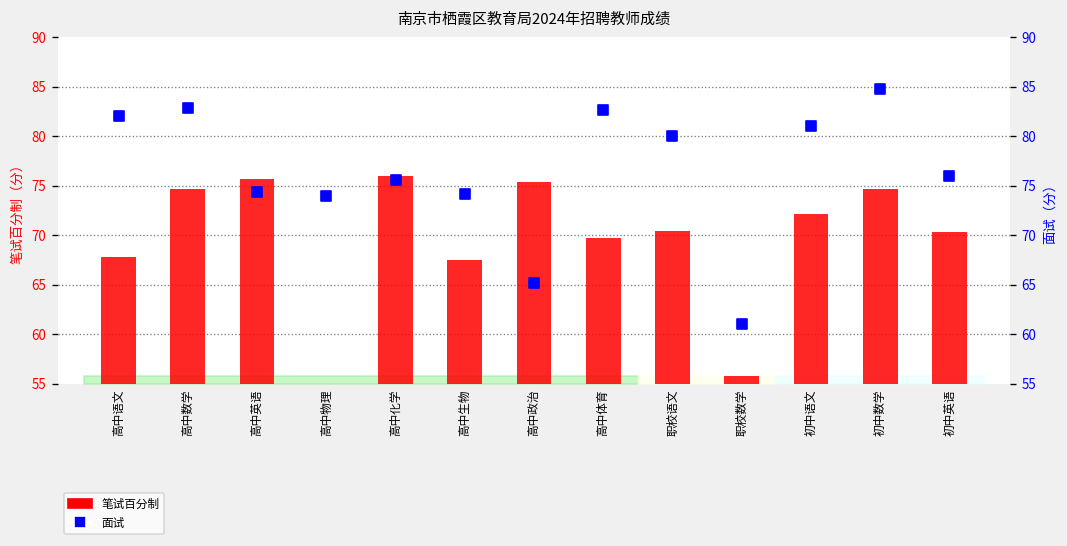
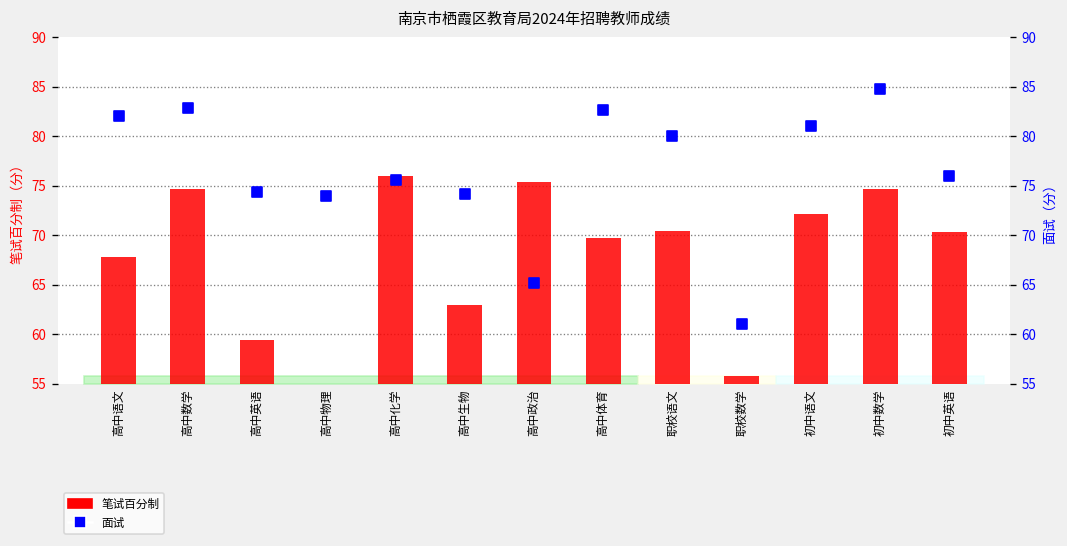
  {
    "笔试百分制": {
      "高中语文": 68,
      "高中数学": 75,
-     "高中英语": 76,
+     "高中英语": 59,
      "高中化学": 76,
-     "高中生物": 68,
+     "高中生物": 63,
      "高中政治": 75,
      "高中体育": 70,
      "职校语文": 70,
      "职校数学": 56,
      "初中语文": 72,
      "初中数学": 75,
      "初中英语": 70
    }
  }
